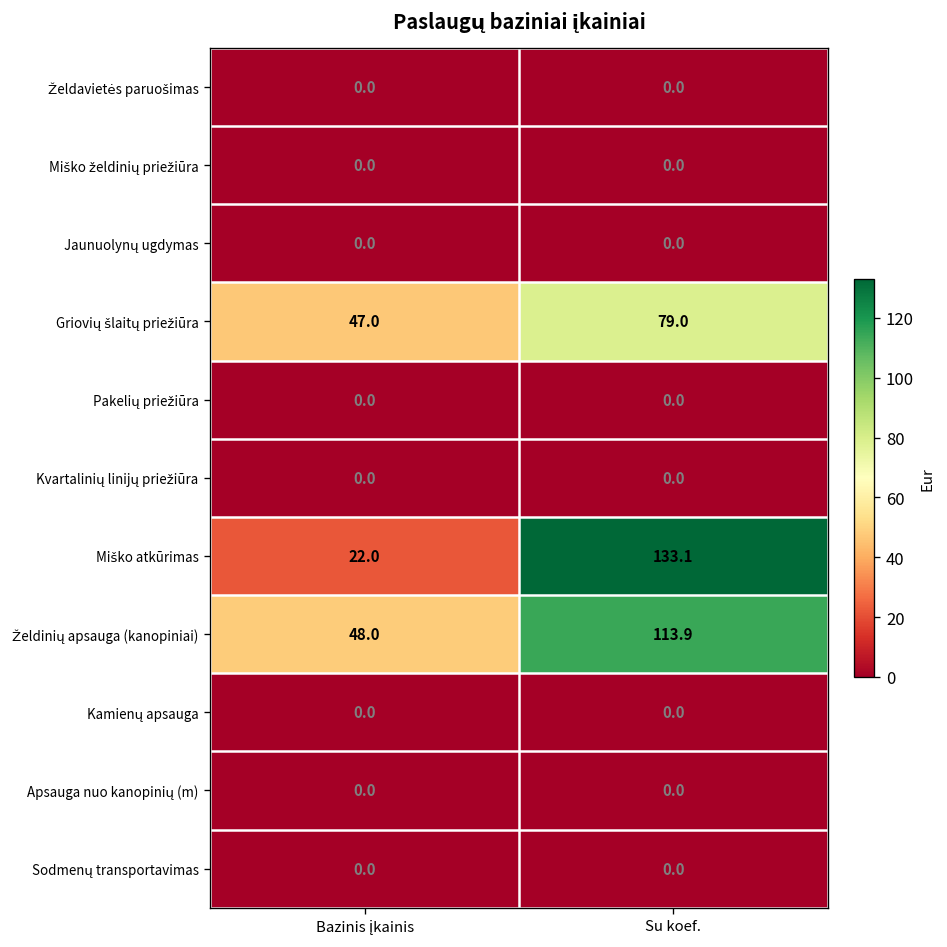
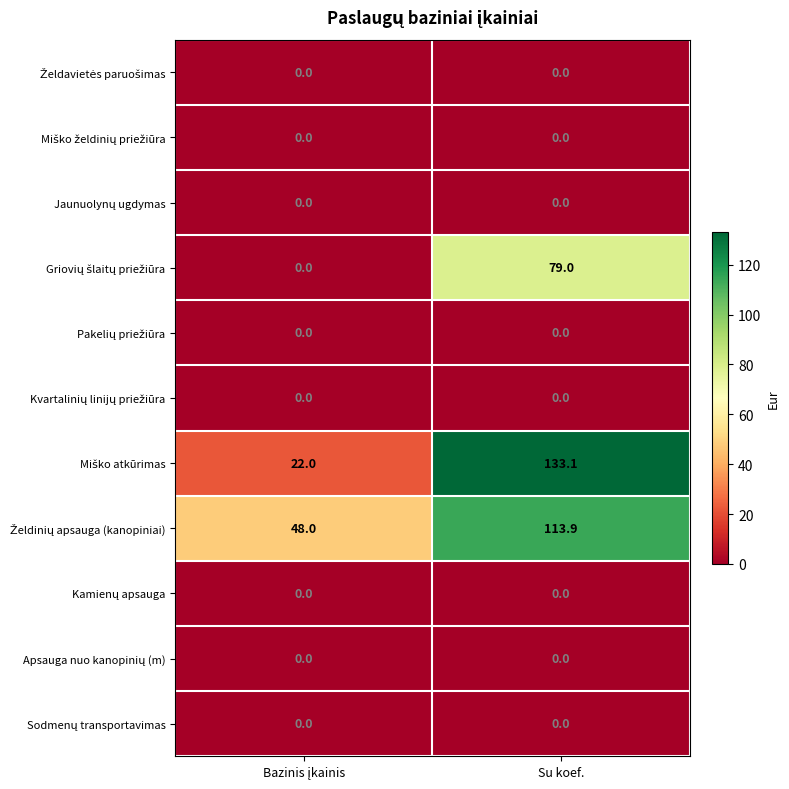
  {
    "Želdavietės paruošimas": {
      "Bazinis įkainis": 0.0,
      "Su koef.": 0.0
    },
    "Miško želdinių priežiūra": {
      "Bazinis įkainis": 0.0,
      "Su koef.": 0.0
    },
    "Jaunuolynų ugdymas": {
      "Bazinis įkainis": 0.0,
      "Su koef.": 0.0
    },
    "Griovių šlaitų priežiūra": {
-     "Bazinis įkainis": 47.0,
+     "Bazinis įkainis": 0.0,
      "Su koef.": 79.0
    },
    "Pakelių priežiūra": {
      "Bazinis įkainis": 0.0,
      "Su koef.": 0.0
    },
    "Kvartalinių linijų priežiūra": {
      "Bazinis įkainis": 0.0,
      "Su koef.": 0.0
    },
    "Miško atkūrimas": {
      "Bazinis įkainis": 22.0,
      "Su koef.": 133.1
    },
    "Želdinių apsauga (kanopiniai)": {
      "Bazinis įkainis": 48.0,
      "Su koef.": 113.9
    },
    "Kamienų apsauga": {
      "Bazinis įkainis": 0.0,
      "Su koef.": 0.0
    },
    "Apsauga nuo kanopinių (m)": {
      "Bazinis įkainis": 0.0,
      "Su koef.": 0.0
    },
    "Sodmenų transportavimas": {
      "Bazinis įkainis": 0.0,
      "Su koef.": 0.0
    }
  }
